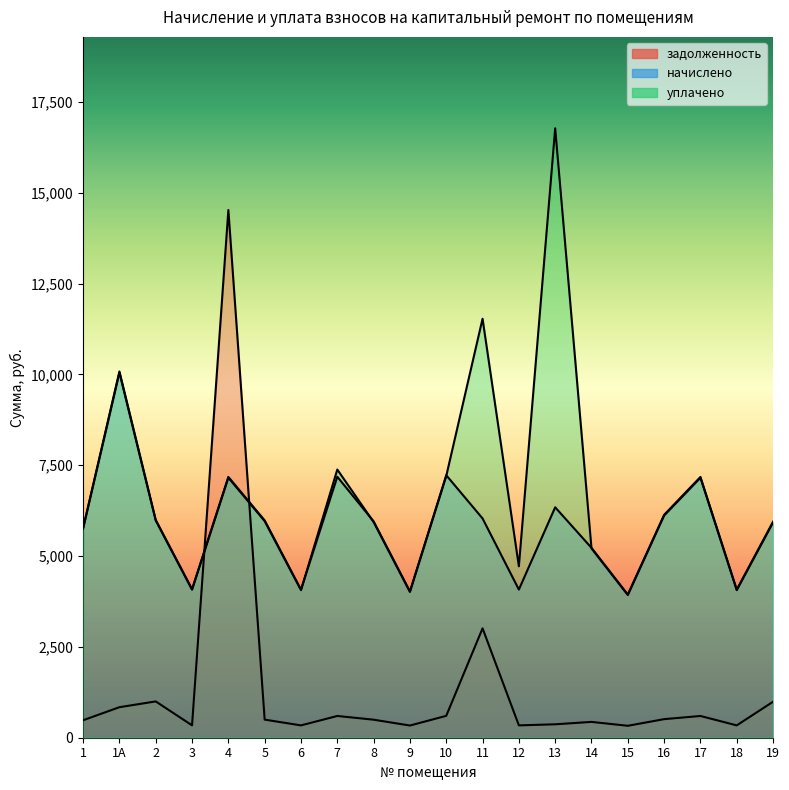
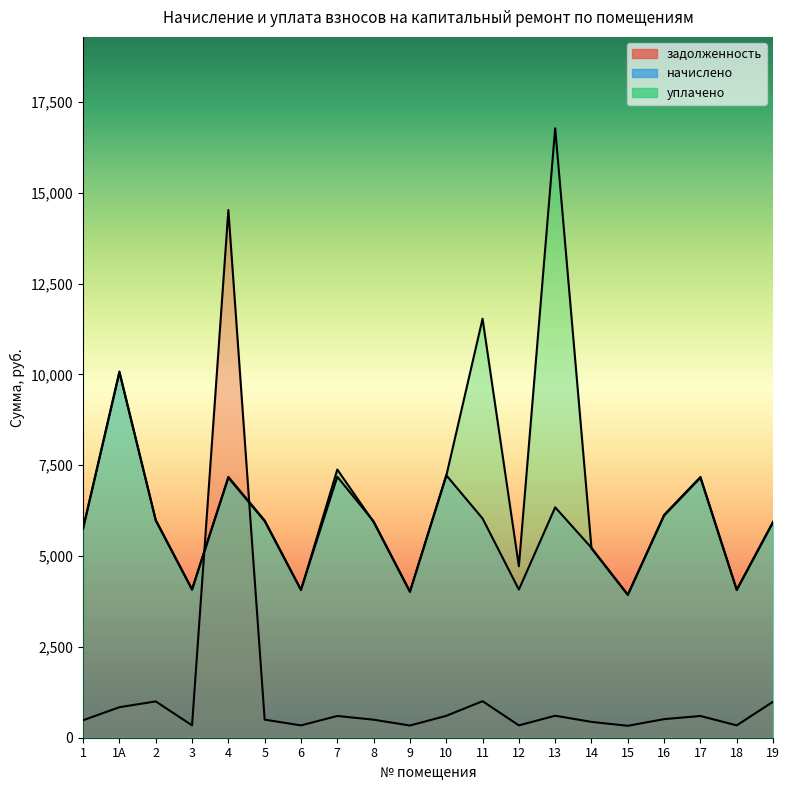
  {
    "задолженность": {
      "1": "500",
      "1А": "800",
      "2": "1,000",
      "3": "300",
      "4": "14,500",
      "5": "500",
      "6": "300",
      "7": "600",
      "8": "500",
      "9": "300",
      "10": "600",
-     "11": "3,000",
+     "11": "1,000",
      "12": "300",
-     "13": "400",
+     "13": "600",
      "14": "400",
      "15": "300",
      "16": "500",
      "17": "600",
      "18": "300",
      "19": "1,000"
    },
    "начислено": {
      "7": "7,200",
      "11": "6,000",
      "12": "4,100",
      "13": "6,300"
    },
    "уплачено": {
      "7": "7,400",
      "11": "11,500",
      "12": "4,700",
      "13": "16,800"
    }
  }
